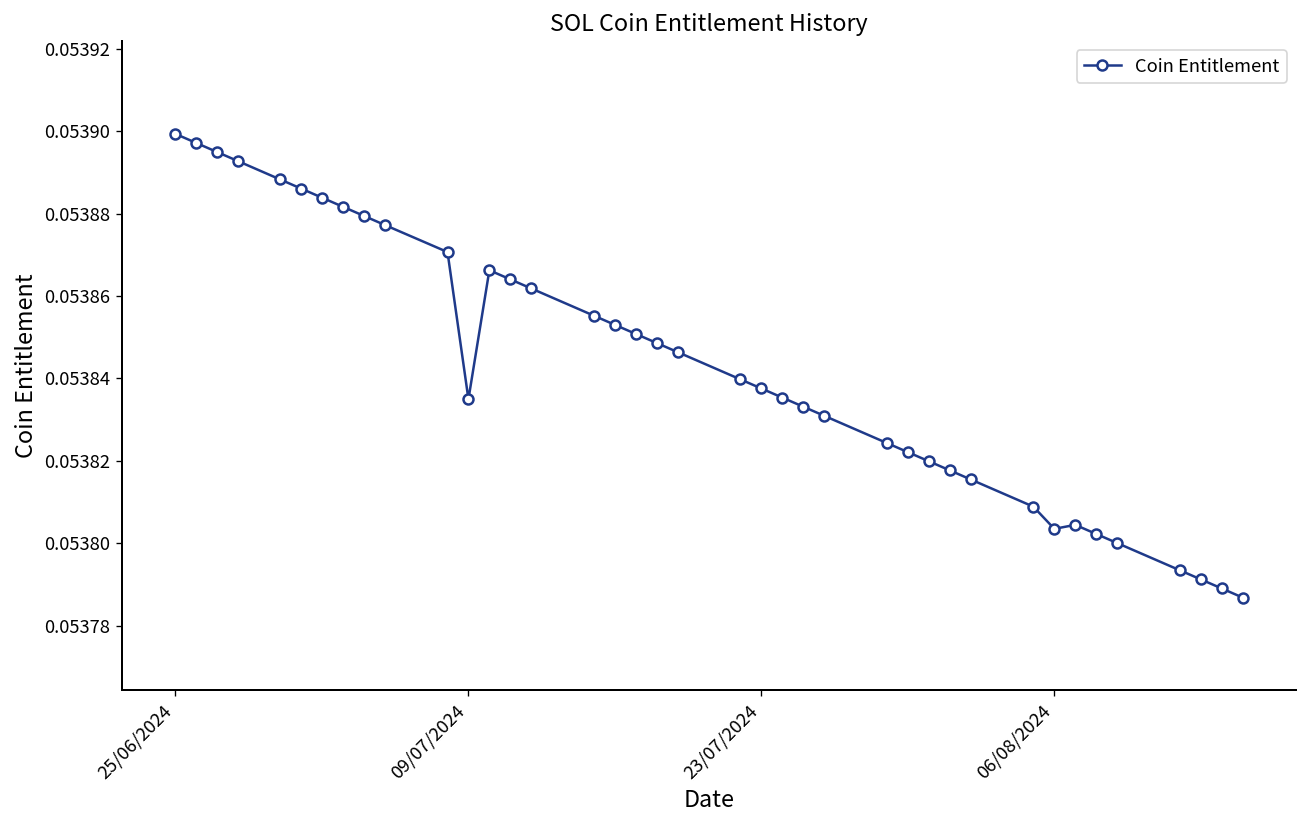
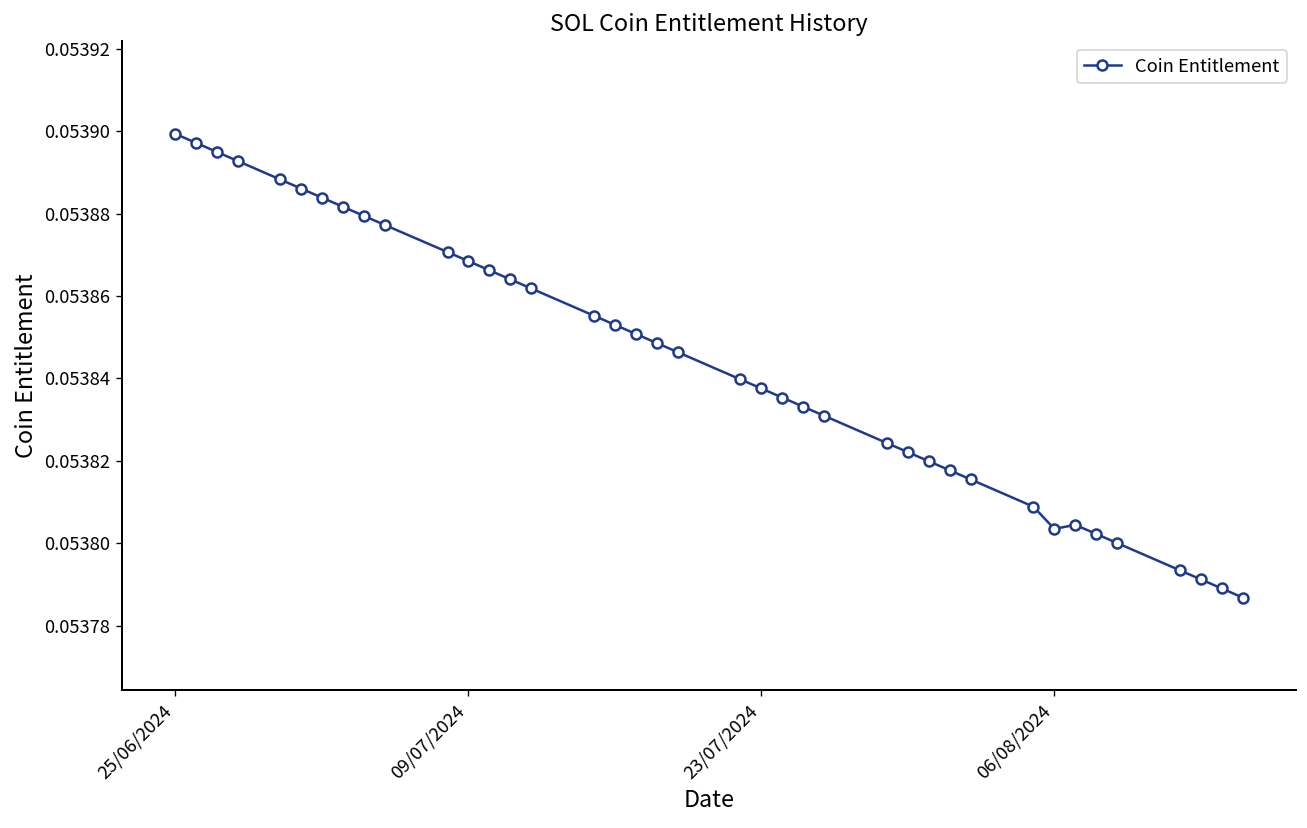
  {
    "25/06/2024": 0.053899,
-   "09/07/2024": 0.053835,
+   "09/07/2024": 0.053868,
    "23/07/2024": 0.053838,
    "06/08/2024": 0.053804
  }
